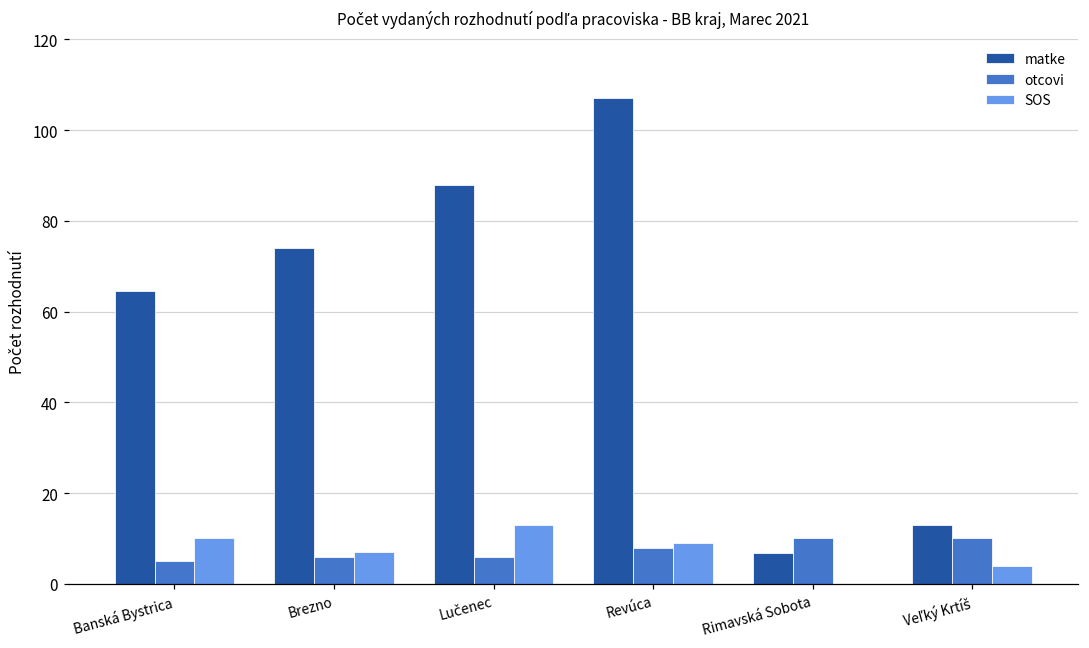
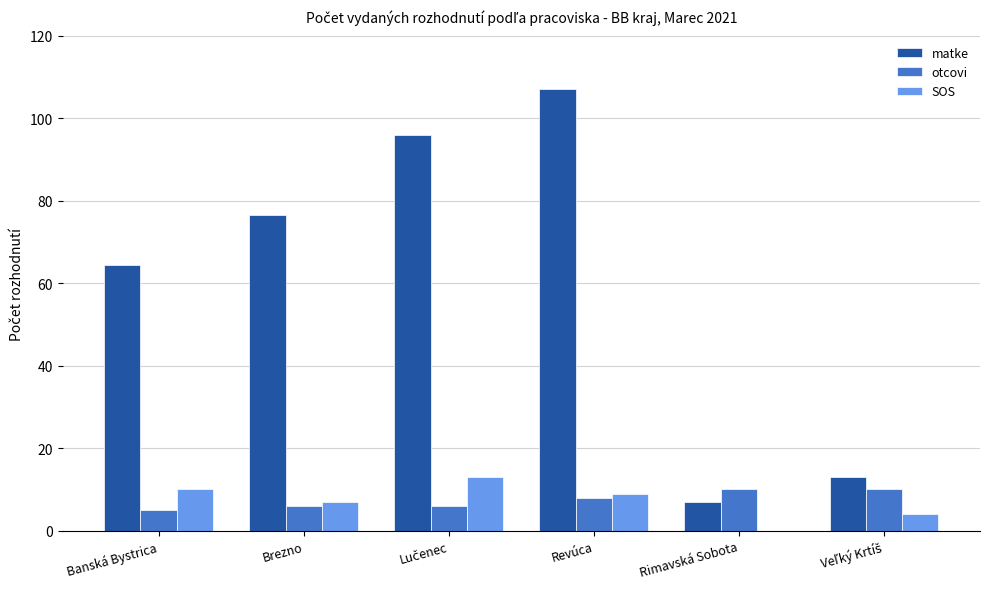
  {
    "matke": {
      "Banská Bystrica": 65,
-     "Brezno": 74,
-     "Lučenec": 88,
+     "Brezno": 77,
+     "Lučenec": 96,
      "Revúca": 107,
      "Rimavská Sobota": 7,
      "Veľký Krtíš": 13
    }
  }
